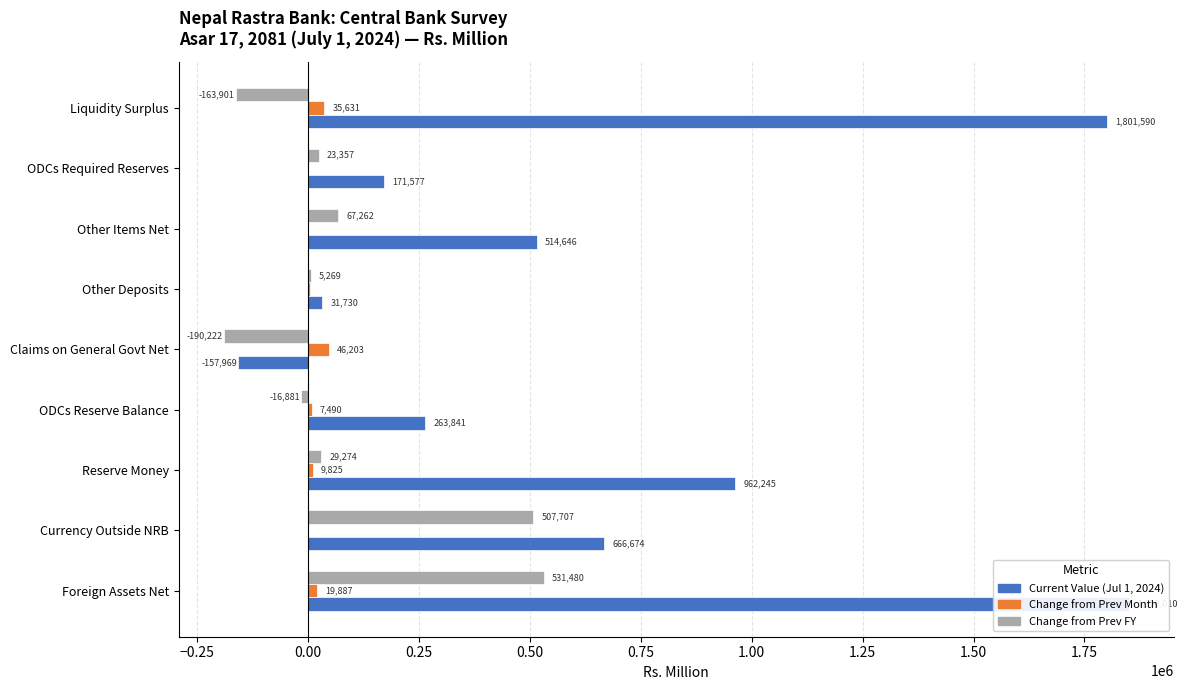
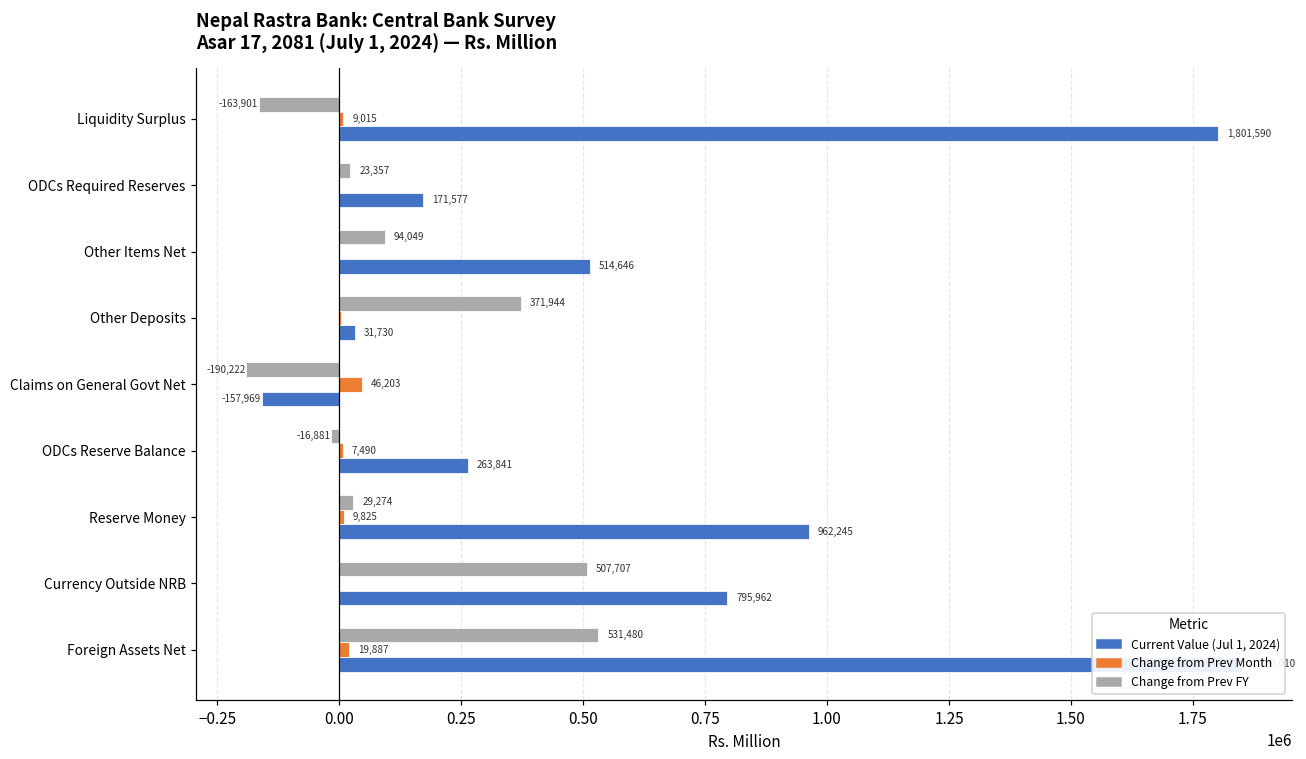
  {
    "Current Value (Jul 1, 2024)": {
      "Liquidity Surplus": "1,801,590",
      "ODCs Required Reserves": "171,577",
      "Other Items Net": "514,646",
      "Other Deposits": "31,730",
      "Claims on General Govt Net": "-157,969",
      "ODCs Reserve Balance": "263,841",
      "Reserve Money": "962,245",
-     "Currency Outside NRB": "666,674"
+     "Currency Outside NRB": "795,962"
    },
    "Change from Prev Month": {
-     "Liquidity Surplus": "35,631",
+     "Liquidity Surplus": "9,015",
      "Claims on General Govt Net": "46,203",
      "ODCs Reserve Balance": "7,490",
      "Reserve Money": "9,825",
      "Foreign Assets Net": "19,887"
    },
    "Change from Prev FY": {
      "Liquidity Surplus": "-163,901",
      "ODCs Required Reserves": "23,357",
-     "Other Items Net": "67,262",
-     "Other Deposits": "5,269",
+     "Other Items Net": "94,049",
+     "Other Deposits": "371,944",
      "Claims on General Govt Net": "-190,222",
      "ODCs Reserve Balance": "-16,881",
      "Reserve Money": "29,274",
      "Currency Outside NRB": "507,707",
      "Foreign Assets Net": "531,480"
    }
  }
